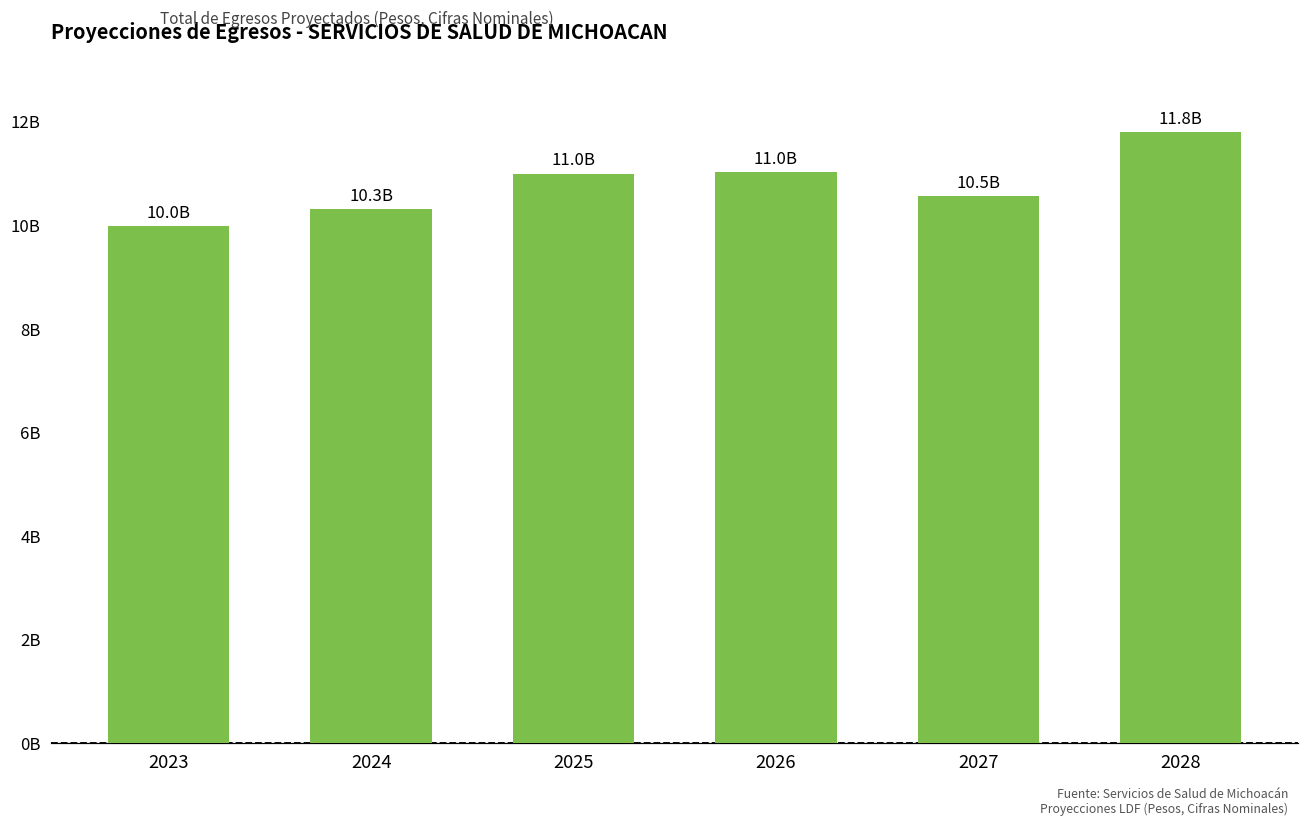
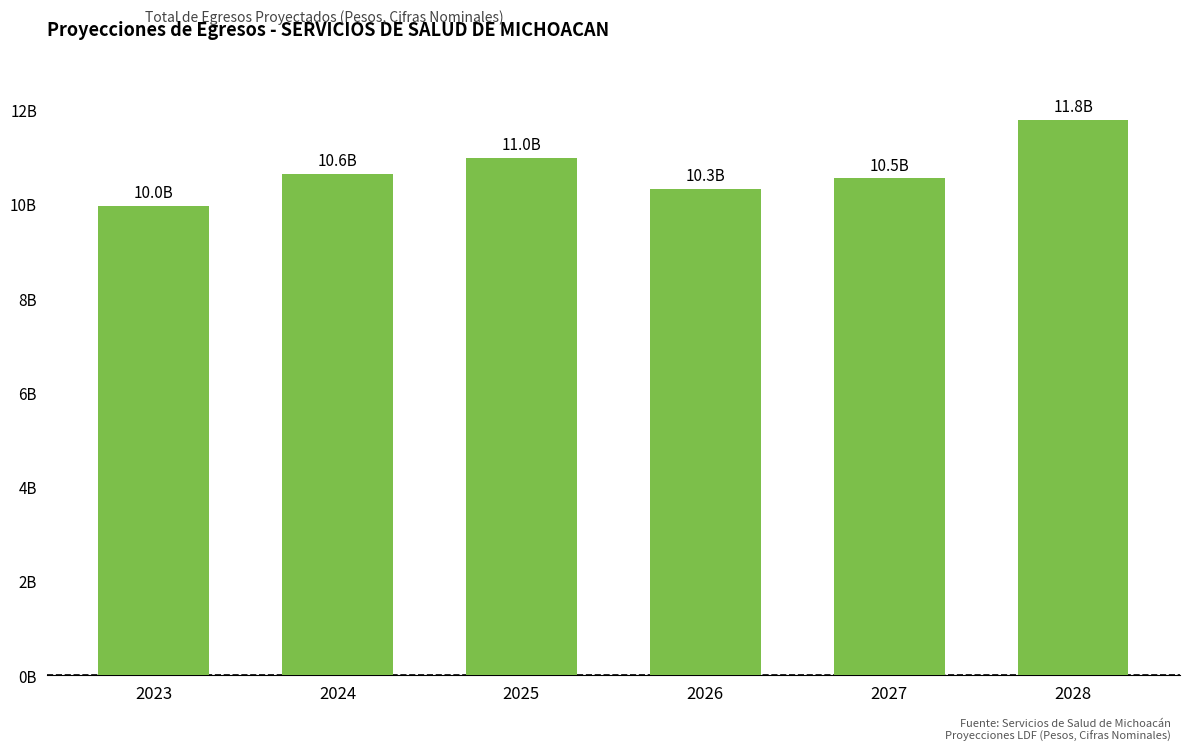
  {
    "2023": "10.0B",
-   "2024": "10.3B",
+   "2024": "10.6B",
    "2025": "11.0B",
-   "2026": "11.0B",
+   "2026": "10.3B",
    "2027": "10.5B",
    "2028": "11.8B"
  }
